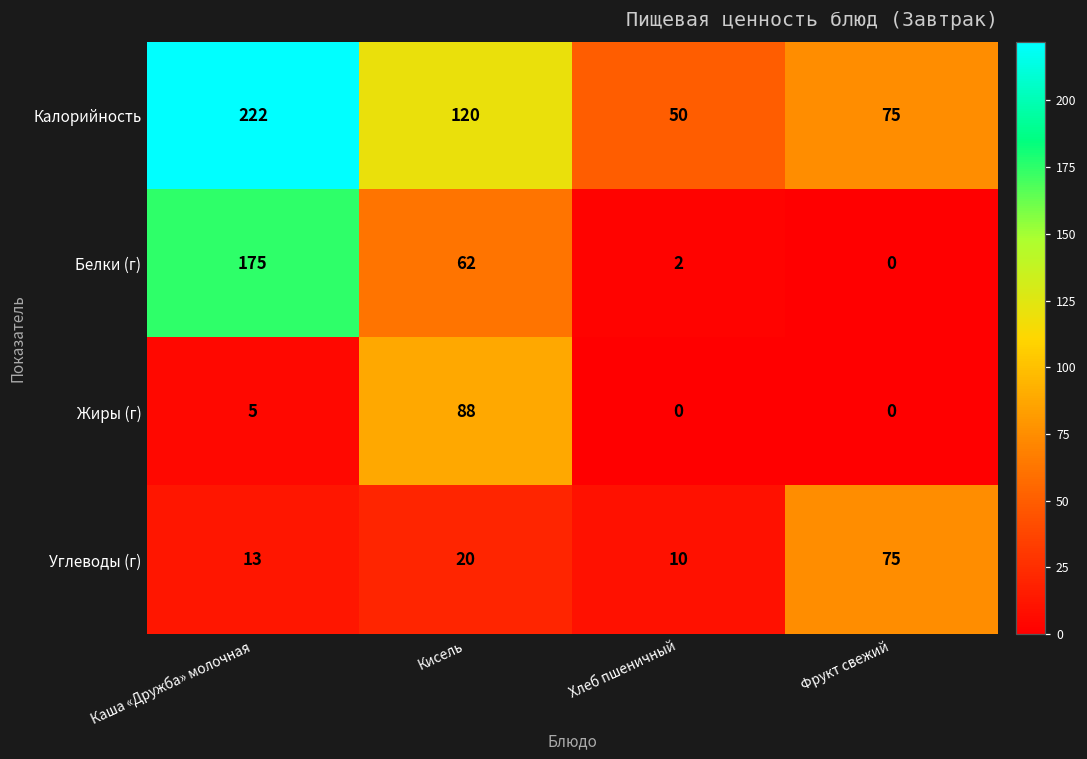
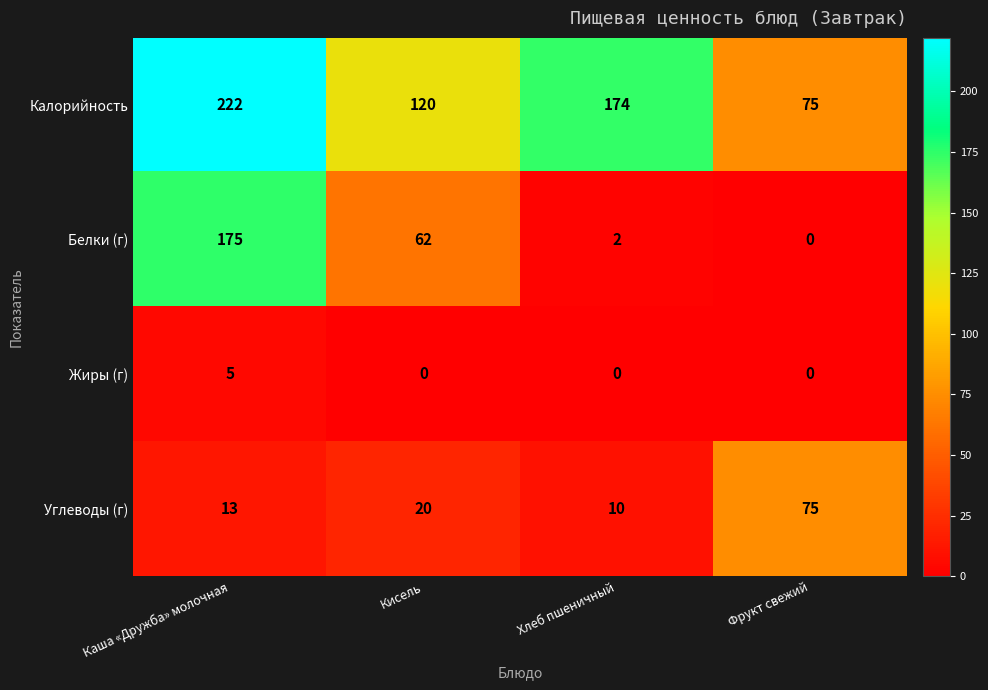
  {
    "Калорийность": {
      "Каша «Дружба» молочная": 222,
      "Кисель": 120,
-     "Хлеб пшеничный": 50,
+     "Хлеб пшеничный": 174,
      "Фрукт свежий": 75
    },
    "Белки (г)": {
      "Каша «Дружба» молочная": 175,
      "Кисель": 62,
      "Хлеб пшеничный": 2,
      "Фрукт свежий": 0
    },
    "Жиры (г)": {
      "Каша «Дружба» молочная": 5,
-     "Кисель": 88,
+     "Кисель": 0,
      "Хлеб пшеничный": 0,
      "Фрукт свежий": 0
    },
    "Углеводы (г)": {
      "Каша «Дружба» молочная": 13,
      "Кисель": 20,
      "Хлеб пшеничный": 10,
      "Фрукт свежий": 75
    }
  }
